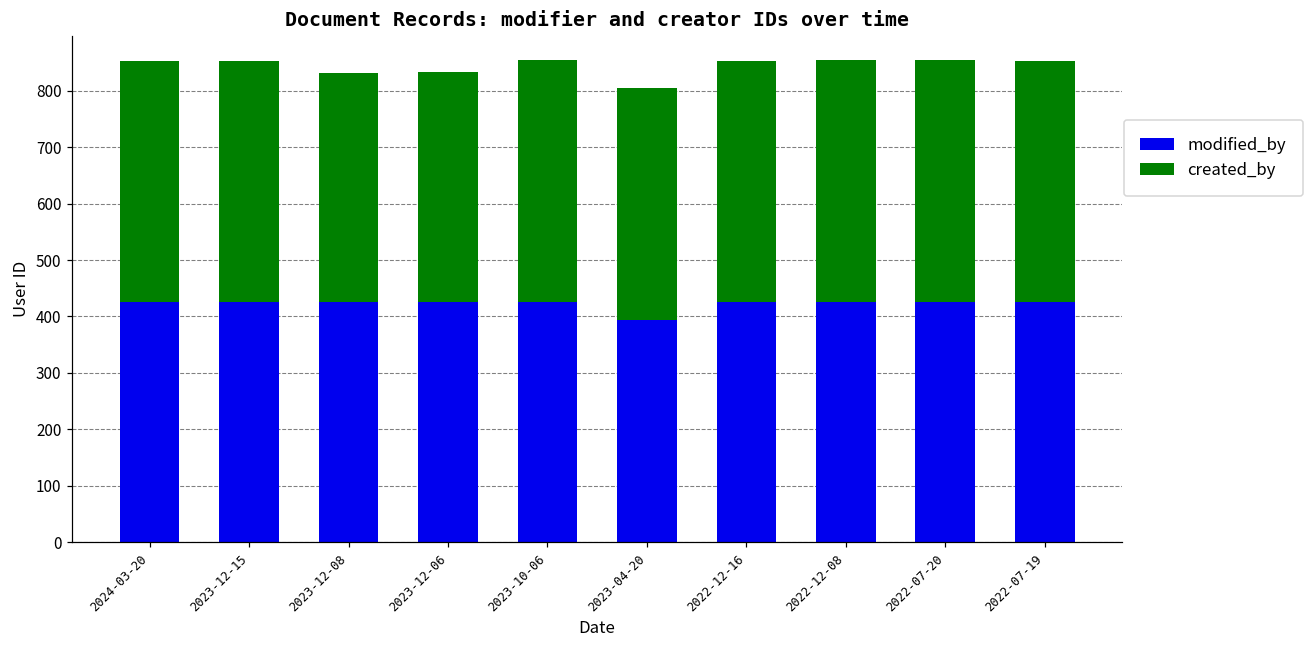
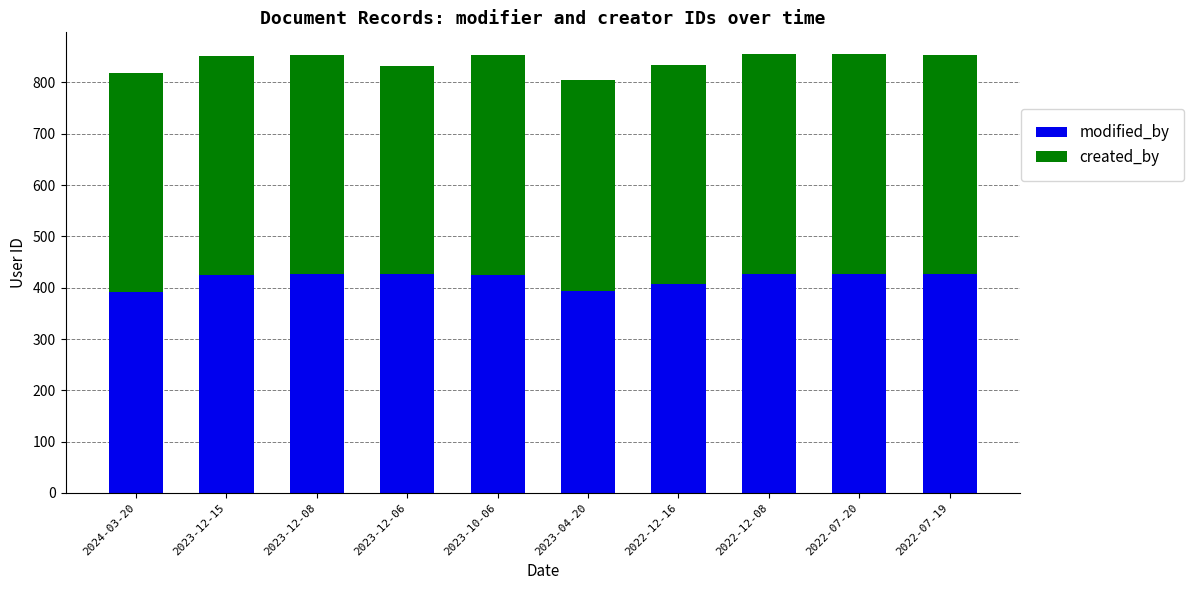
  {
    "modified_by": {
-     "2024-03-20": 430,
+     "2024-03-20": 390,
      "2023-12-15": 430,
      "2023-12-08": 430,
      "2023-12-06": 430,
      "2023-10-06": 430,
      "2023-04-20": 390,
-     "2022-12-16": 430,
+     "2022-12-16": 410,
      "2022-12-08": 430,
      "2022-07-20": 430,
      "2022-07-19": 430
    },
    "created_by": {
      "2024-03-20": 430,
      "2023-12-15": 430,
-     "2023-12-08": 410,
+     "2023-12-08": 430,
      "2023-12-06": 410,
      "2023-10-06": 430,
      "2023-04-20": 410,
      "2022-12-16": 430,
      "2022-12-08": 430,
      "2022-07-20": 430,
      "2022-07-19": 430
    }
  }
